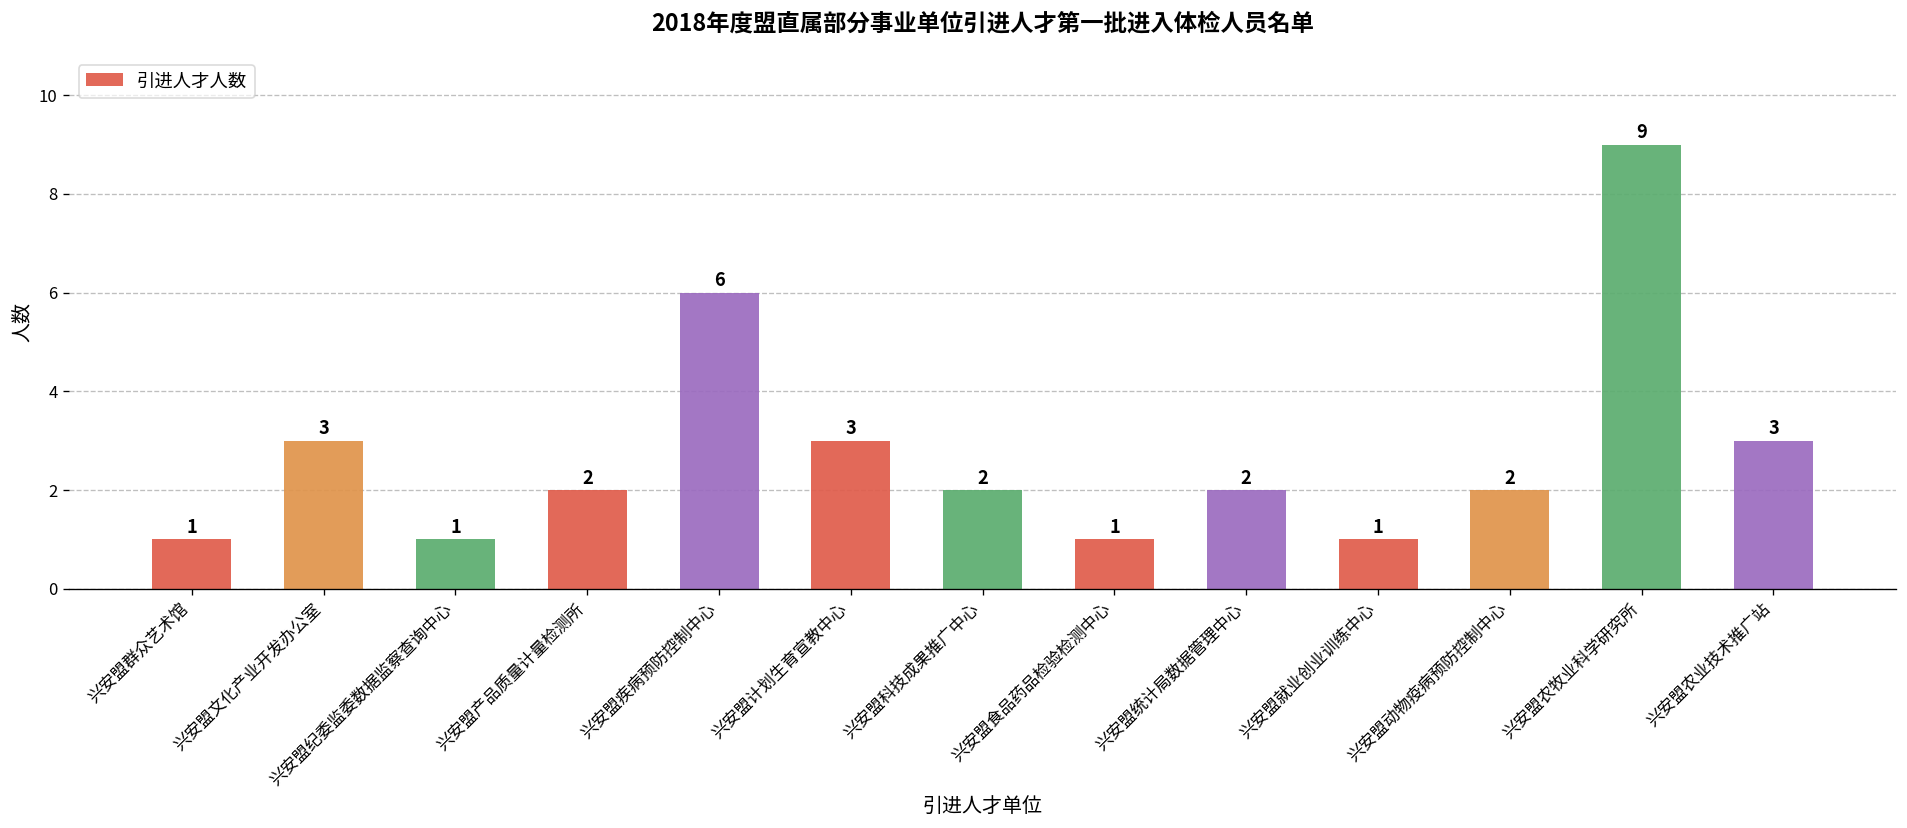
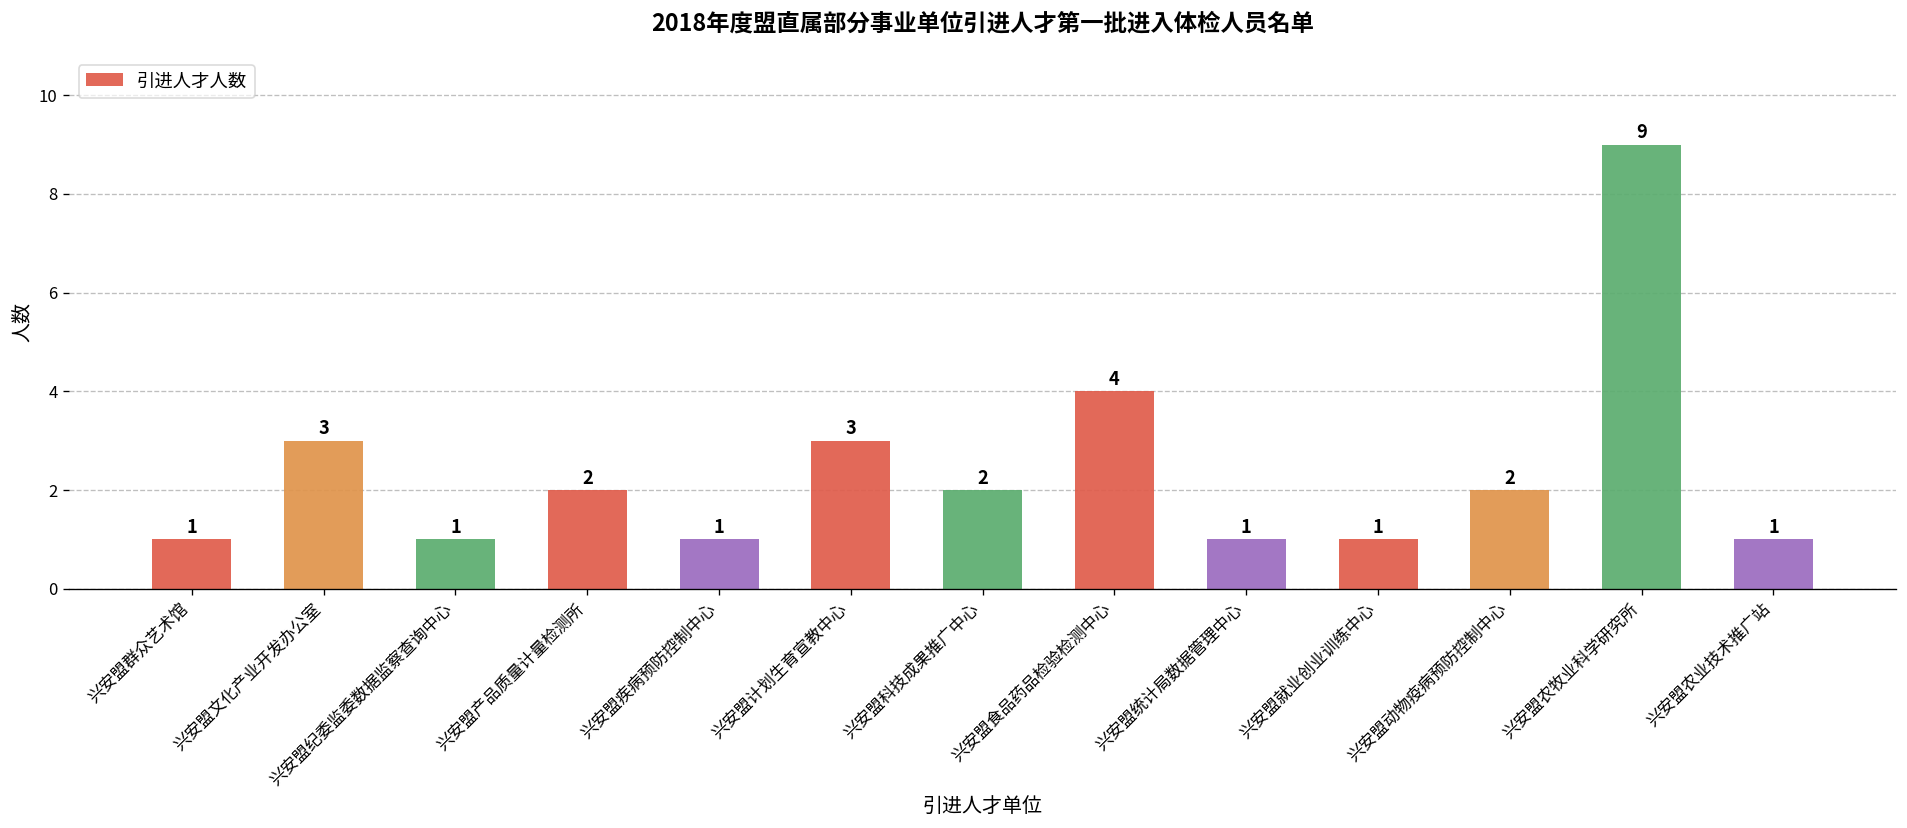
  {
    "兴安盟群众艺术馆": 1,
    "兴安盟文化产业开发办公室": 3,
    "兴安盟纪委监委数据监察查询中心": 1,
    "兴安盟产品质量计量检测所": 2,
-   "兴安盟疾病预防控制中心": 6,
+   "兴安盟疾病预防控制中心": 1,
    "兴安盟计划生育宣教中心": 3,
    "兴安盟科技成果推广中心": 2,
-   "兴安盟食品药品检验检测中心": 1,
-   "兴安盟统计局数据管理中心": 2,
+   "兴安盟食品药品检验检测中心": 4,
+   "兴安盟统计局数据管理中心": 1,
    "兴安盟就业创业训练中心": 1,
    "兴安盟动物疫病预防控制中心": 2,
    "兴安盟农牧业科学研究所": 9,
-   "兴安盟农业技术推广站": 3
+   "兴安盟农业技术推广站": 1
  }
